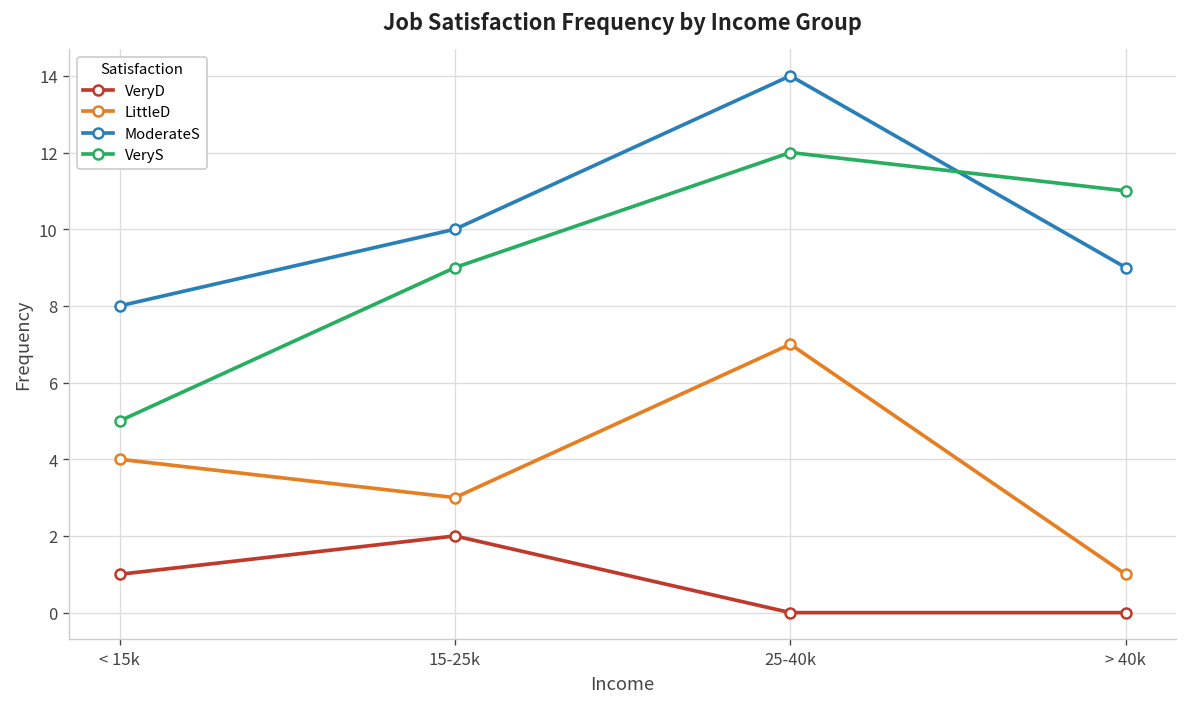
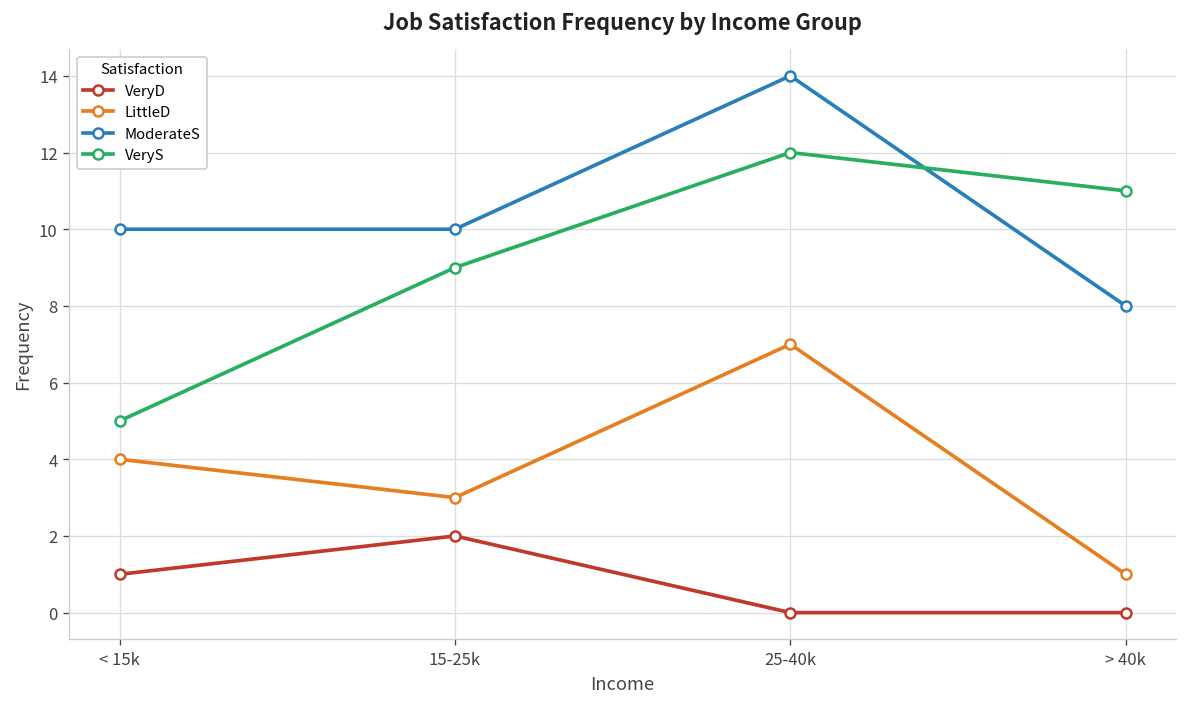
  {
    "VeryD": {
      "< 15k": 1,
      "15-25k": 2,
      "25-40k": 0,
      "> 40k": 0
    },
    "LittleD": {
      "< 15k": 4,
      "15-25k": 3,
      "25-40k": 7,
      "> 40k": 1
    },
    "ModerateS": {
-     "< 15k": 8,
+     "< 15k": 10,
      "15-25k": 10,
      "25-40k": 14,
-     "> 40k": 9
+     "> 40k": 8
    },
    "VeryS": {
      "< 15k": 5,
      "15-25k": 9,
      "25-40k": 12,
      "> 40k": 11
    }
  }
